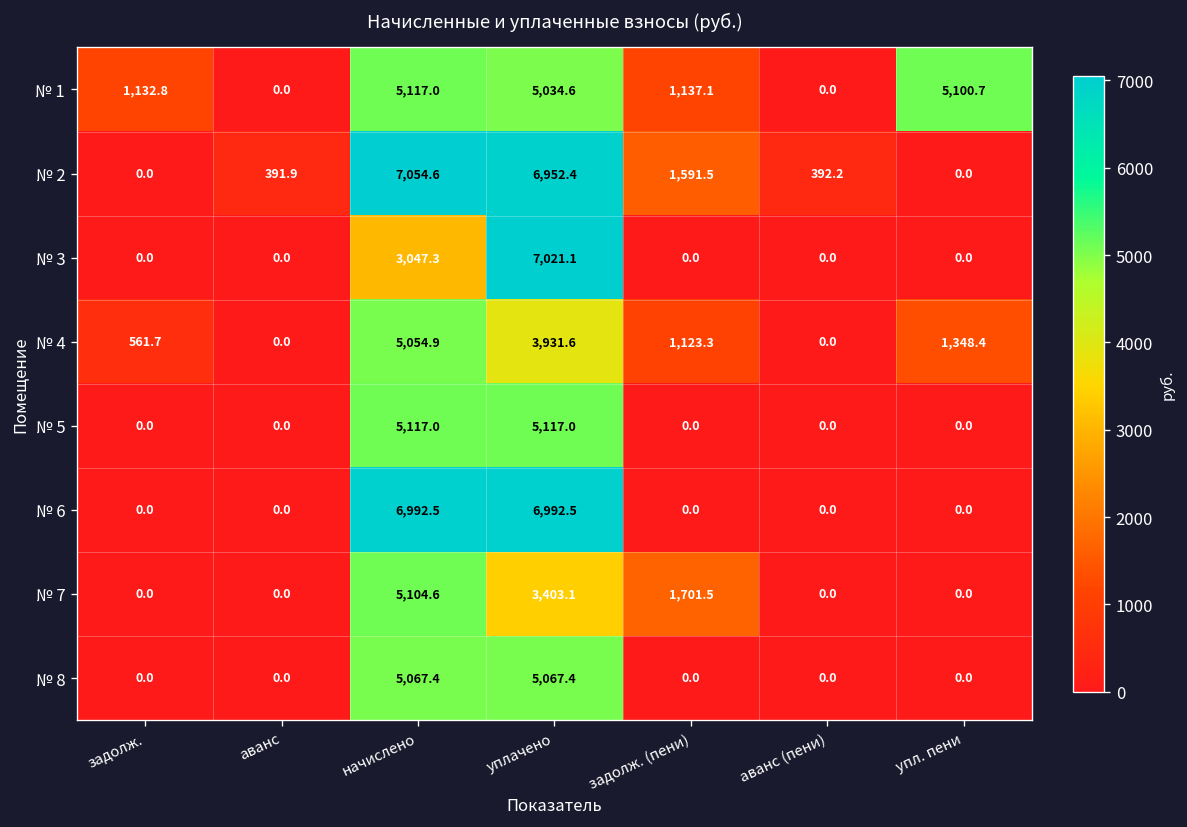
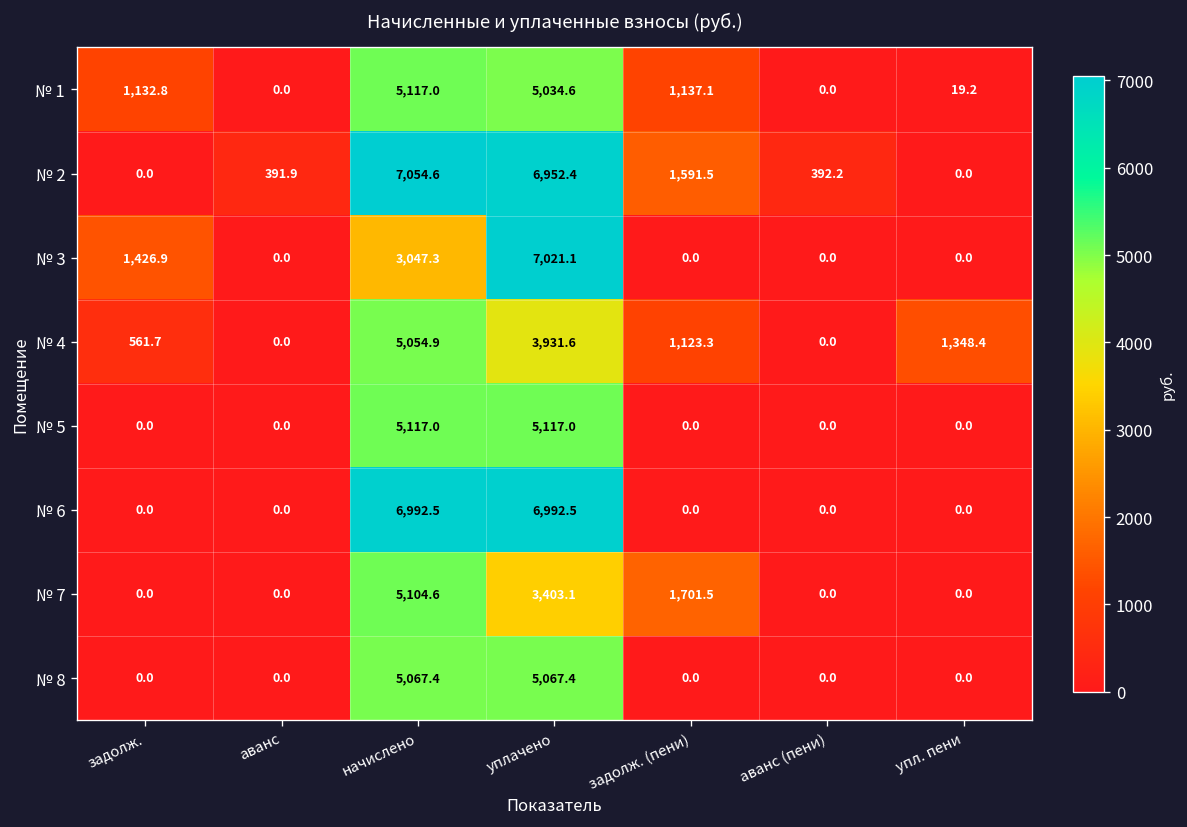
  {
    "№ 1": {
      "задолж.": "1,132.8",
      "аванс": "0.0",
      "начислено": "5,117.0",
      "уплачено": "5,034.6",
      "задолж. (пени)": "1,137.1",
      "аванс (пени)": "0.0",
-     "упл. пени": "5,100.7"
+     "упл. пени": "19.2"
    },
    "№ 2": {
      "задолж.": "0.0",
      "аванс": "391.9",
      "начислено": "7,054.6",
      "уплачено": "6,952.4",
      "задолж. (пени)": "1,591.5",
      "аванс (пени)": "392.2",
      "упл. пени": "0.0"
    },
    "№ 3": {
-     "задолж.": "0.0",
+     "задолж.": "1,426.9",
      "аванс": "0.0",
      "начислено": "3,047.3",
      "уплачено": "7,021.1",
      "задолж. (пени)": "0.0",
      "аванс (пени)": "0.0",
      "упл. пени": "0.0"
    },
    "№ 4": {
      "задолж.": "561.7",
      "аванс": "0.0",
      "начислено": "5,054.9",
      "уплачено": "3,931.6",
      "задолж. (пени)": "1,123.3",
      "аванс (пени)": "0.0",
      "упл. пени": "1,348.4"
    },
    "№ 5": {
      "задолж.": "0.0",
      "аванс": "0.0",
      "начислено": "5,117.0",
      "уплачено": "5,117.0",
      "задолж. (пени)": "0.0",
      "аванс (пени)": "0.0",
      "упл. пени": "0.0"
    },
    "№ 6": {
      "задолж.": "0.0",
      "аванс": "0.0",
      "начислено": "6,992.5",
      "уплачено": "6,992.5",
      "задолж. (пени)": "0.0",
      "аванс (пени)": "0.0",
      "упл. пени": "0.0"
    },
    "№ 7": {
      "задолж.": "0.0",
      "аванс": "0.0",
      "начислено": "5,104.6",
      "уплачено": "3,403.1",
      "задолж. (пени)": "1,701.5",
      "аванс (пени)": "0.0",
      "упл. пени": "0.0"
    },
    "№ 8": {
      "задолж.": "0.0",
      "аванс": "0.0",
      "начислено": "5,067.4",
      "уплачено": "5,067.4",
      "задолж. (пени)": "0.0",
      "аванс (пени)": "0.0",
      "упл. пени": "0.0"
    }
  }
